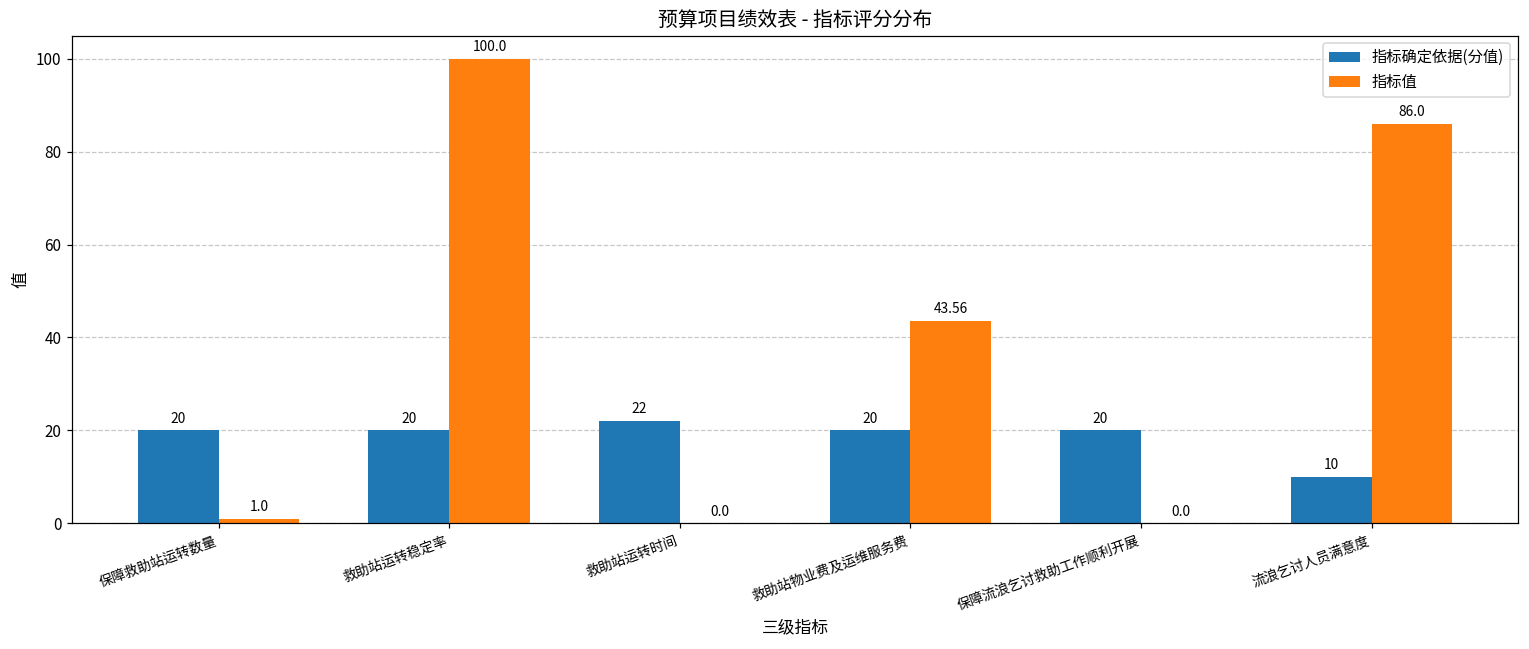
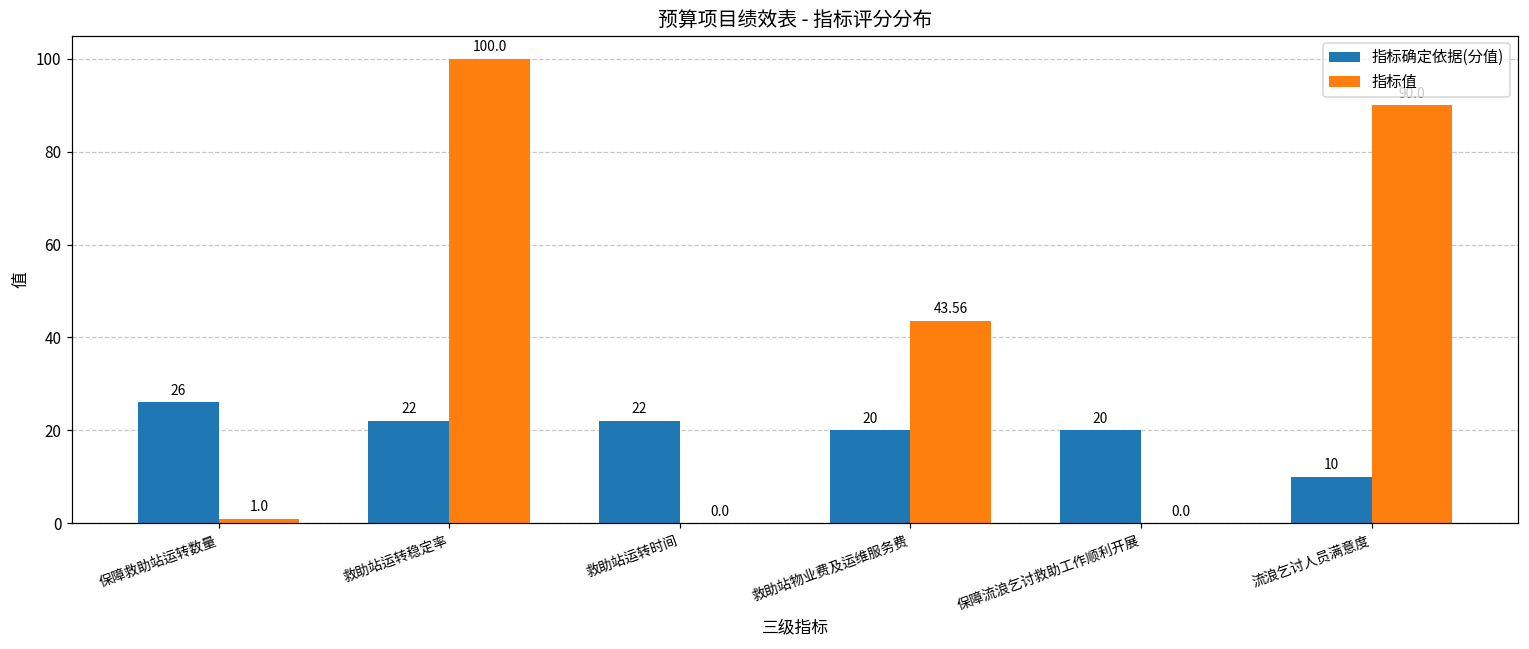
  {
    "指标确定依据(分值)": {
-     "保障救助站运转数量": 20,
-     "救助站运转稳定率": 20,
+     "保障救助站运转数量": 26,
+     "救助站运转稳定率": 22,
      "救助站运转时间": 22,
      "救助站物业费及运维服务费": 20,
      "保障流浪乞讨救助工作顺利开展": 20,
      "流浪乞讨人员满意度": 10
    },
    "指标值": {
-     "流浪乞讨人员满意度": 86
+     "流浪乞讨人员满意度": 90
    }
  }
